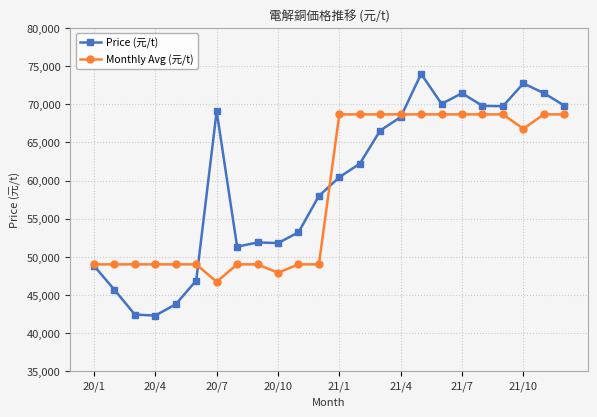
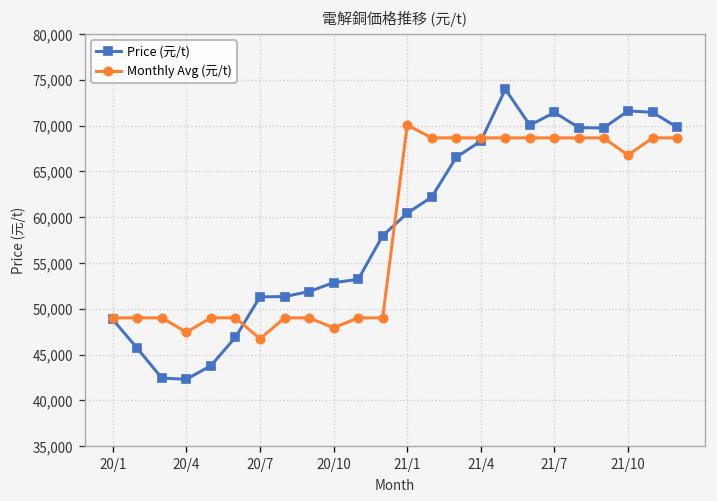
  {
    "Price (元/t)": {
      "20/4": "42,000",
-     "20/7": "69,000",
-     "20/10": "52,000",
+     "20/7": "51,000",
+     "20/10": "53,000",
      "21/1": "60,000",
      "21/4": "68,000",
      "21/7": "71,000",
-     "21/10": "73,000"
+     "21/10": "72,000"
    },
    "Monthly Avg (元/t)": {
-     "20/4": "49,000",
+     "20/4": "47,000",
      "20/7": "47,000",
      "20/10": "48,000",
-     "21/1": "69,000",
+     "21/1": "70,000",
      "21/4": "69,000",
      "21/7": "69,000",
      "21/10": "67,000"
    }
  }
